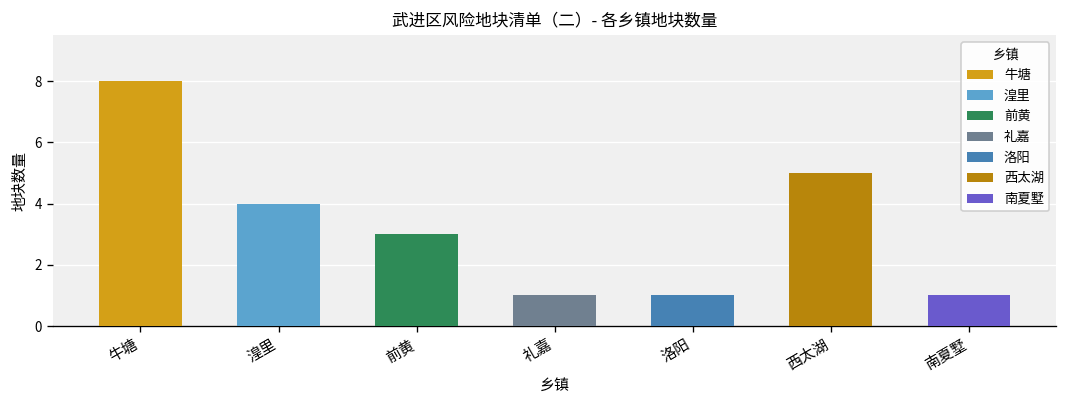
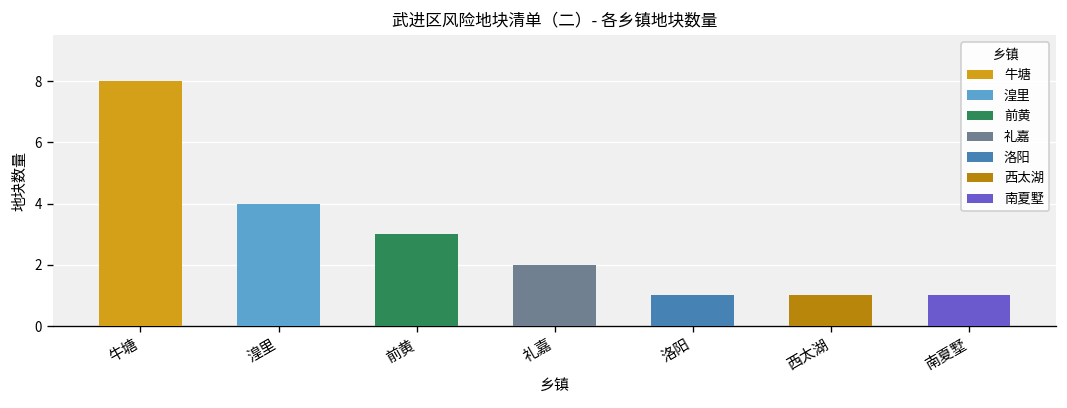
  {
    "牛塘": 8,
    "湟里": 4,
    "前黄": 3,
-   "礼嘉": 1,
+   "礼嘉": 2,
    "洛阳": 1,
-   "西太湖": 5,
+   "西太湖": 1,
    "南夏墅": 1
  }
